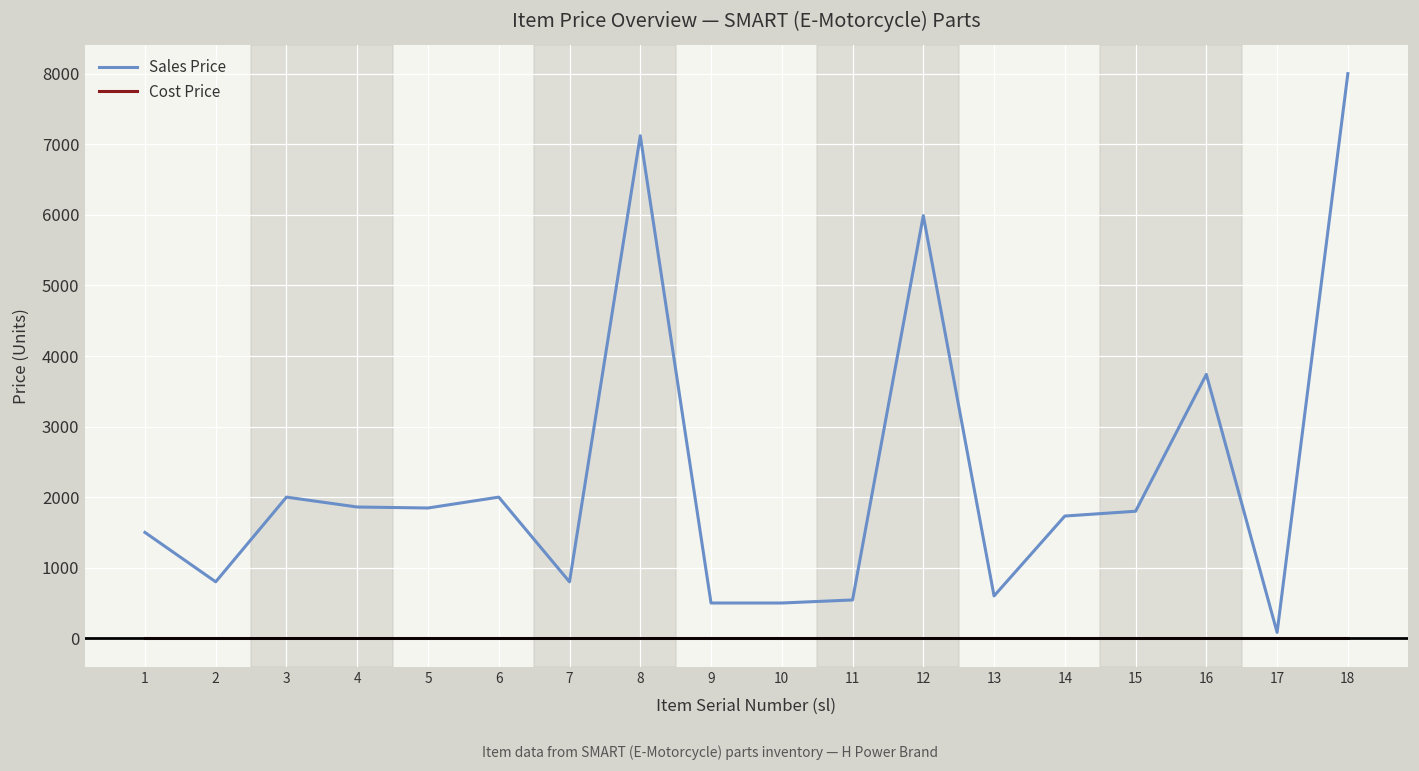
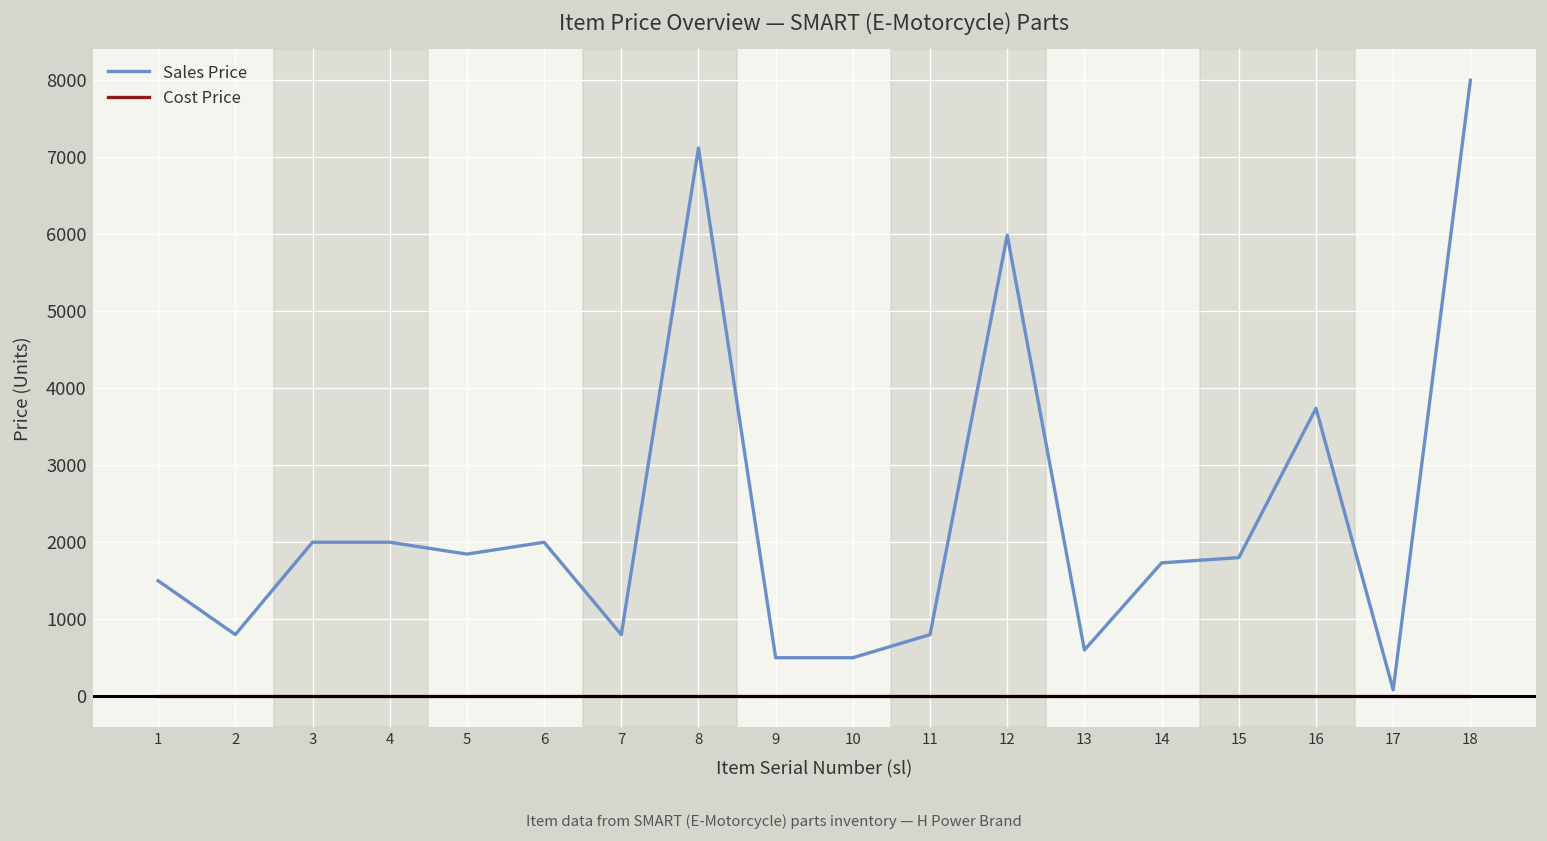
  {
    "Sales Price": {
      "1": 1500,
      "2": 800,
      "3": 2000,
-     "4": 1900,
+     "4": 2000,
      "5": 1800,
      "6": 2000,
      "7": 800,
      "8": 7100,
      "9": 500,
      "10": 500,
-     "11": 500,
+     "11": 800,
      "12": 6000,
      "13": 600,
      "14": 1700,
      "15": 1800,
      "16": 3700,
      "17": 100,
      "18": 8000
    },
    "Cost Price": {
      "1": 0,
      "2": 0,
      "3": 0,
      "4": 0,
      "5": 0,
      "6": 0,
      "7": 0,
      "8": 0,
      "9": 0,
      "10": 0,
      "11": 0,
      "12": 0,
      "13": 0,
      "14": 0,
      "15": 0,
      "16": 0,
      "17": 0,
      "18": 0
    }
  }
